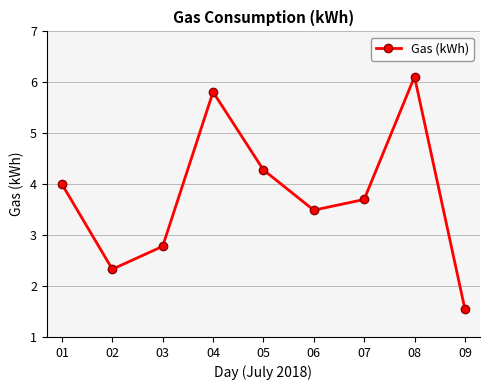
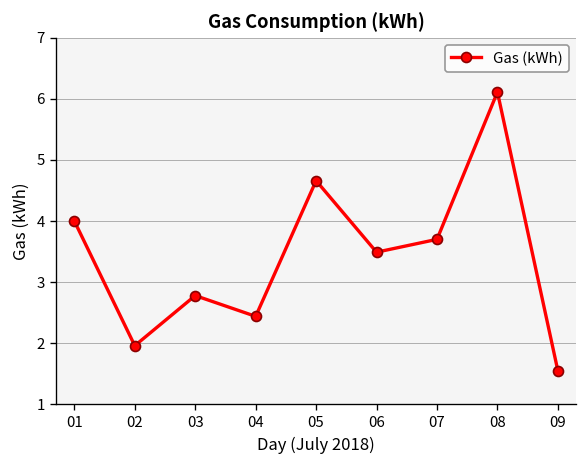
  {
    "01": 4.0,
-   "02": 2.3,
+   "02": 2.0,
    "03": 2.8,
-   "04": 5.8,
-   "05": 4.3,
+   "04": 2.4,
+   "05": 4.7,
    "06": 3.5,
    "07": 3.7,
    "08": 6.1,
    "09": 1.6
  }
